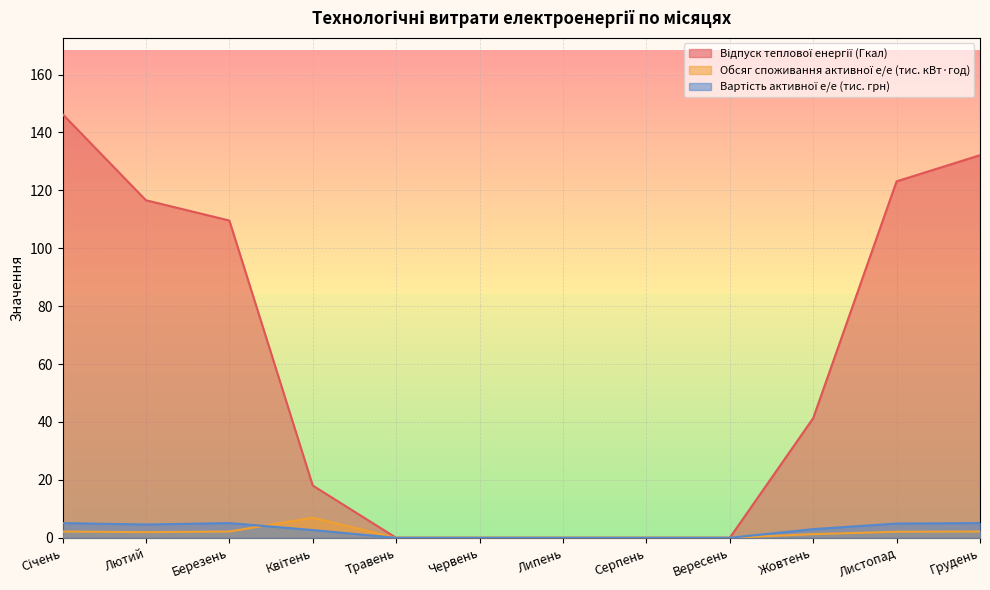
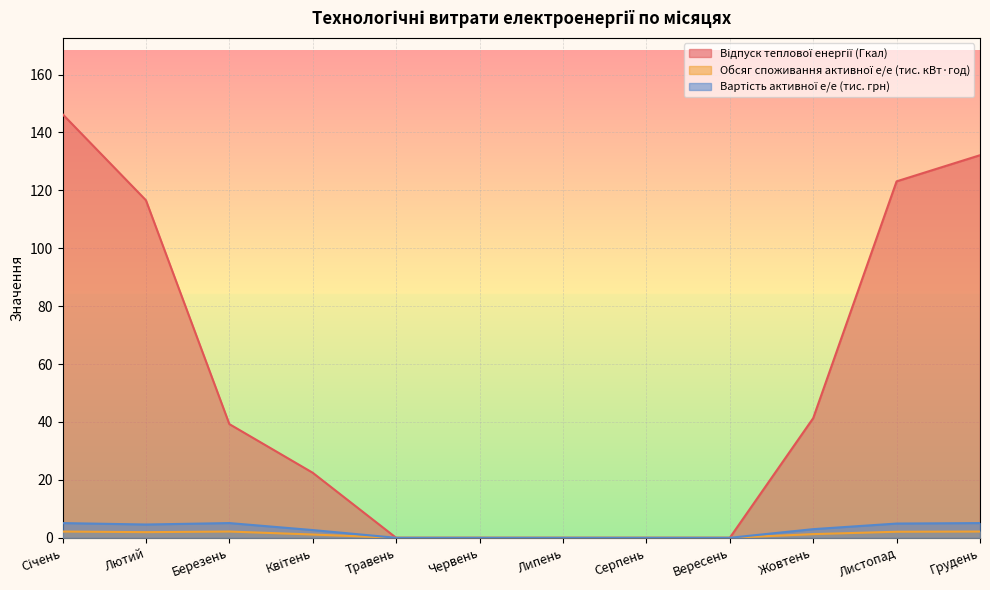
  {
    "Відпуск теплової енергії (Гкал)": {
      "Січень": 146,
      "Лютий": 117,
-     "Березень": 110,
-     "Квітень": 18,
+     "Березень": 39,
+     "Квітень": 22,
      "Жовтень": 41,
      "Листопад": 123,
      "Грудень": 132
    },
    "Обсяг споживання активної е/е (тис. кВт·год)": {
      "Січень": 2,
      "Лютий": 2,
      "Березень": 2,
-     "Квітень": 7,
+     "Квітень": 1,
      "Жовтень": 1,
      "Листопад": 2,
      "Грудень": 2
    },
    "Вартість активної е/е (тис. грн)": {
      "Січень": 5,
      "Лютий": 5,
      "Березень": 5,
      "Квітень": 3,
      "Жовтень": 3,
      "Листопад": 5,
      "Грудень": 5
    }
  }
